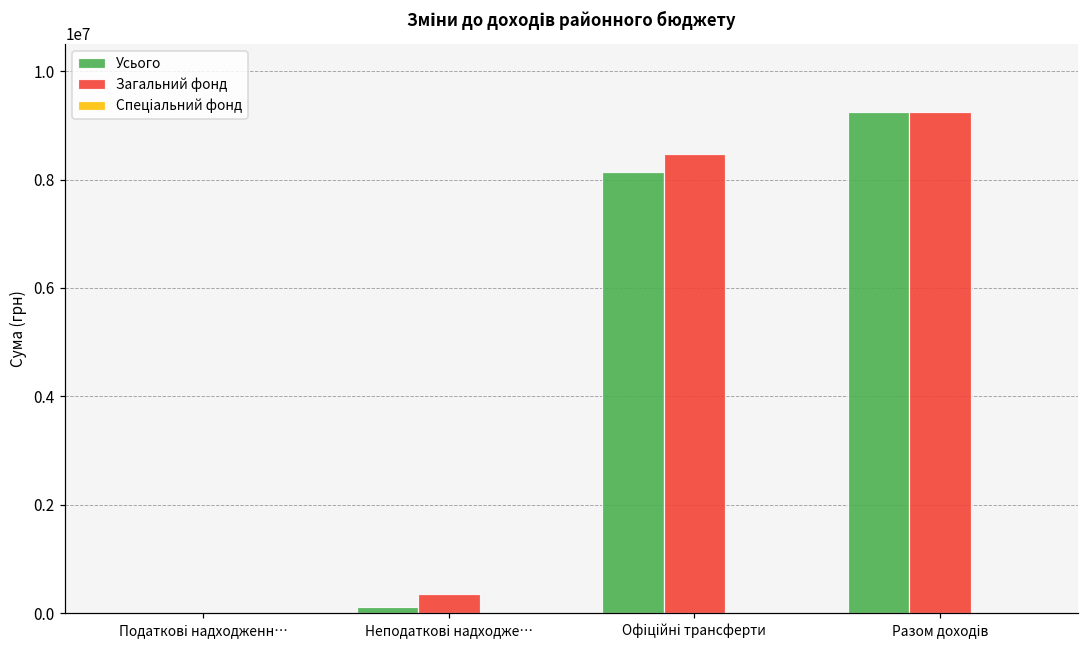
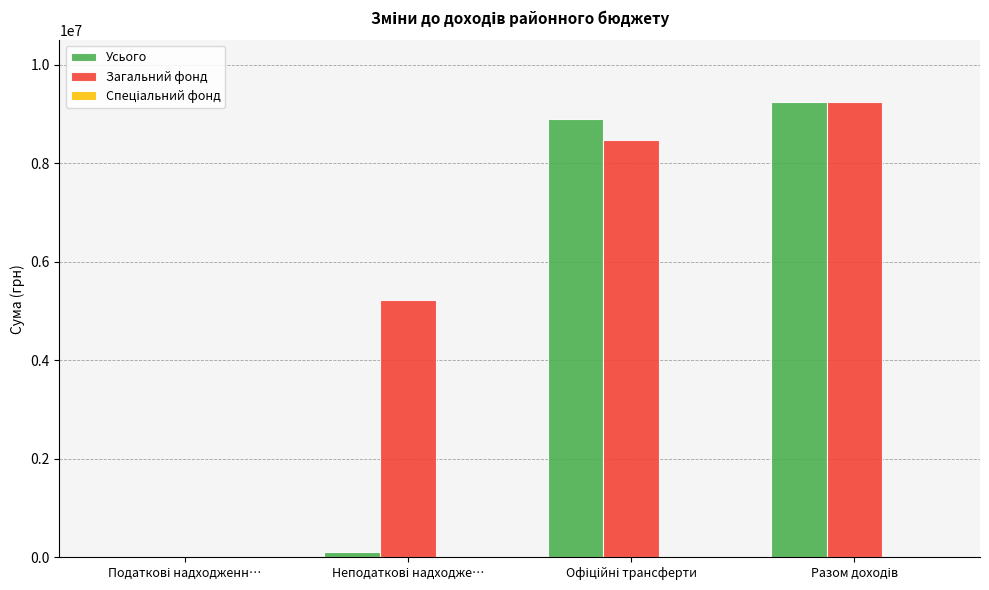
  {
    "Усього": {
      "Неподаткові надходже…": 100000,
-     "Офіційні трансферти": 8100000,
+     "Офіційні трансферти": 8900000,
      "Разом доходів": 9200000
    },
    "Загальний фонд": {
-     "Неподаткові надходже…": 400000,
+     "Неподаткові надходже…": 5200000,
      "Офіційні трансферти": 8500000,
      "Разом доходів": 9200000
    },
    "Спеціальний фонд": {
      "Податкові надходженн…": 0,
      "Неподаткові надходже…": 0,
      "Офіційні трансферти": 0,
      "Разом доходів": 0
    }
  }
